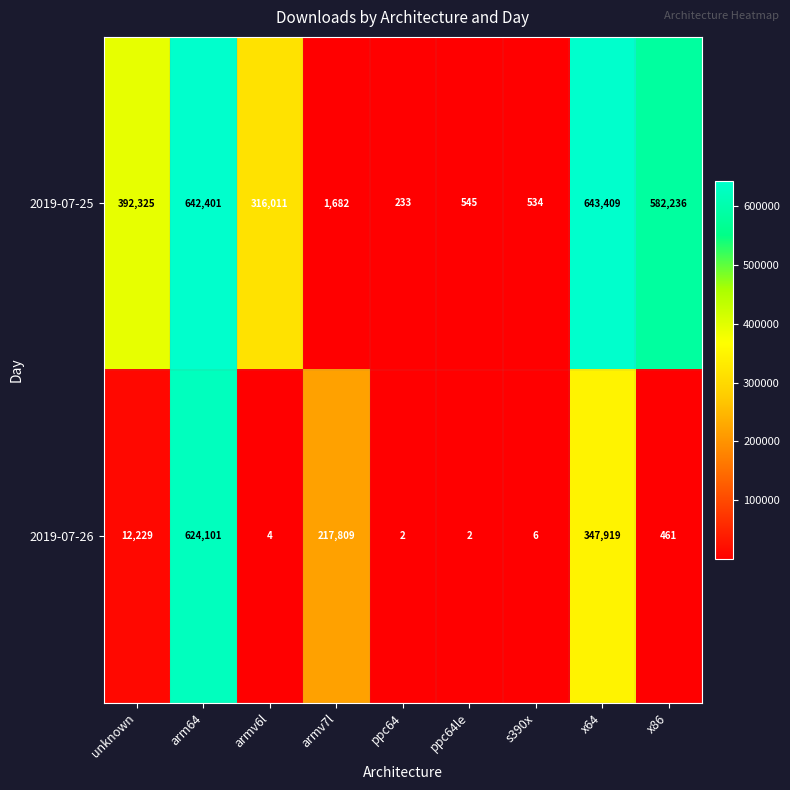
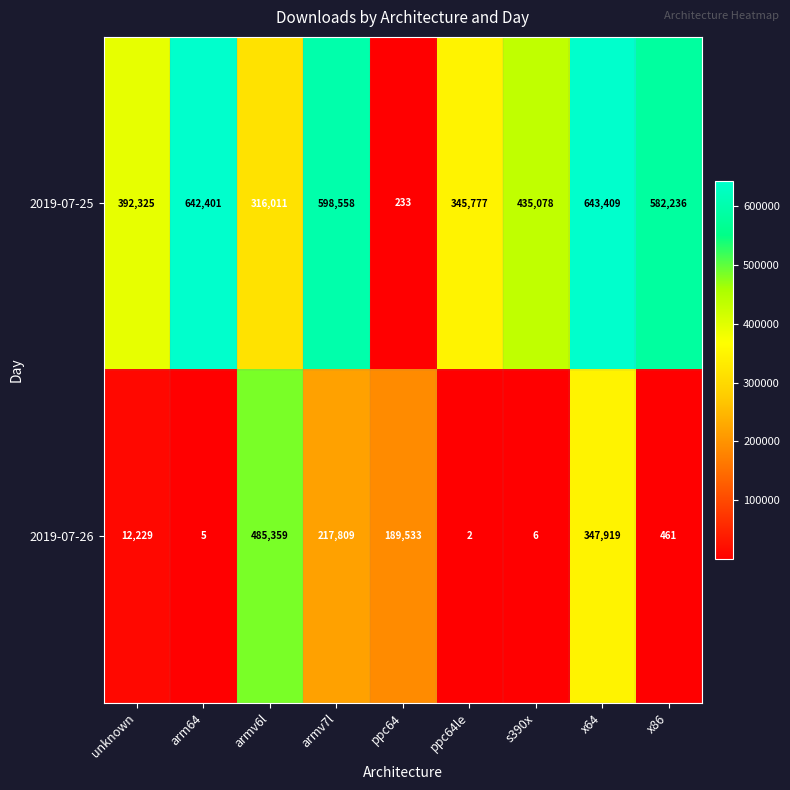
  {
    "2019-07-25": {
      "unknown": "392,325",
      "arm64": "642,401",
      "armv6l": "316,011",
-     "armv7l": "1,682",
+     "armv7l": "598,558",
      "ppc64": "233",
-     "ppc64le": "545",
-     "s390x": "534",
+     "ppc64le": "345,777",
+     "s390x": "435,078",
      "x64": "643,409",
      "x86": "582,236"
    },
    "2019-07-26": {
      "unknown": "12,229",
-     "arm64": "624,101",
-     "armv6l": "4",
+     "arm64": "5",
+     "armv6l": "485,359",
      "armv7l": "217,809",
-     "ppc64": "2",
+     "ppc64": "189,533",
      "ppc64le": "2",
      "s390x": "6",
      "x64": "347,919",
      "x86": "461"
    }
  }
